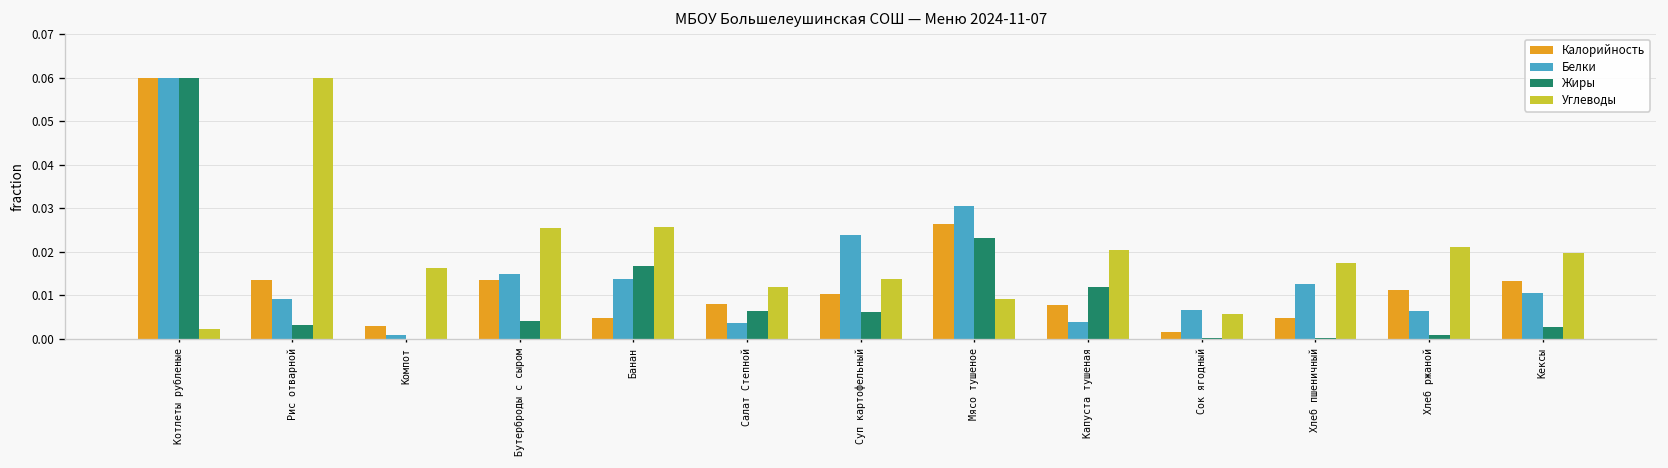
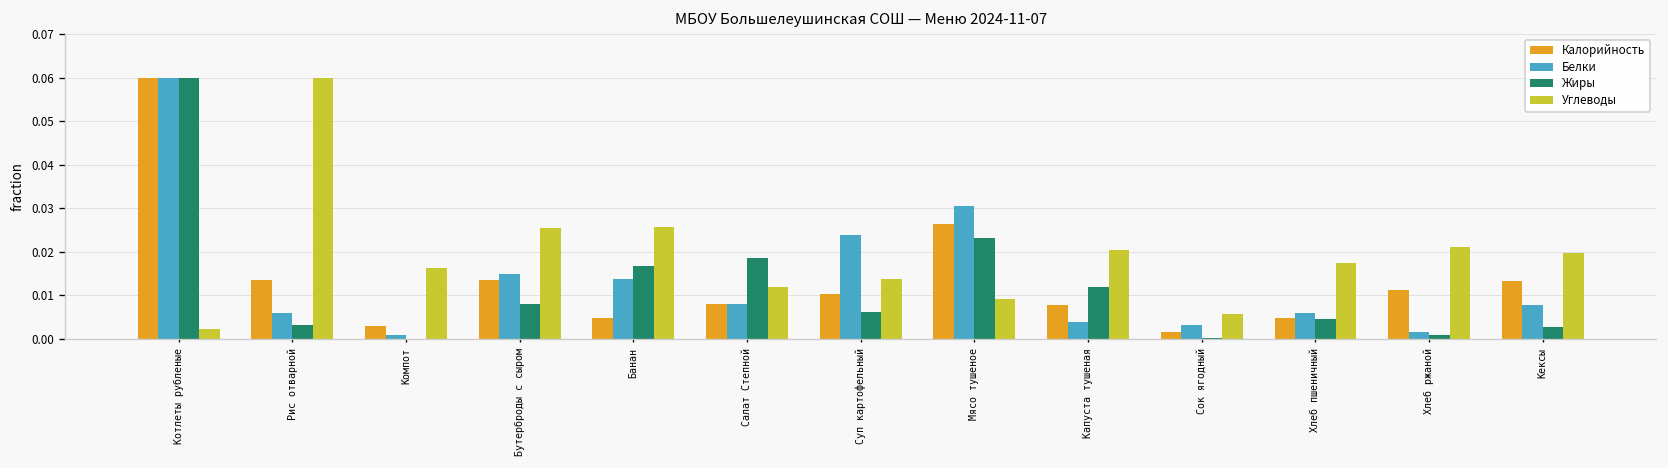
  {
    "Белки": {
      "Котлеты рубленые": 0.060,
-     "Рис отварной": 0.009,
+     "Рис отварной": 0.006,
      "Компот": 0.001,
      "Бутерброды с сыром": 0.015,
      "Банан": 0.014,
-     "Салат Степной": 0.004,
+     "Салат Степной": 0.008,
      "Суп картофельный": 0.024,
      "Мясо тушеное": 0.031,
      "Капуста тушеная": 0.004,
-     "Сок ягодный": 0.007,
-     "Хлеб пшеничный": 0.013,
-     "Хлеб ржаной": 0.006,
-     "Кексы": 0.011
+     "Сок ягодный": 0.003,
+     "Хлеб пшеничный": 0.006,
+     "Хлеб ржаной": 0.002,
+     "Кексы": 0.008
    },
    "Жиры": {
      "Котлеты рубленые": 0.060,
      "Рис отварной": 0.003,
-     "Бутерброды с сыром": 0.004,
+     "Бутерброды с сыром": 0.008,
      "Банан": 0.017,
-     "Салат Степной": 0.006,
+     "Салат Степной": 0.019,
      "Суп картофельный": 0.006,
      "Мясо тушеное": 0.023,
      "Капуста тушеная": 0.012,
-     "Хлеб пшеничный": 0.000,
+     "Хлеб пшеничный": 0.004,
      "Хлеб ржаной": 0.001,
      "Кексы": 0.003
    }
  }
